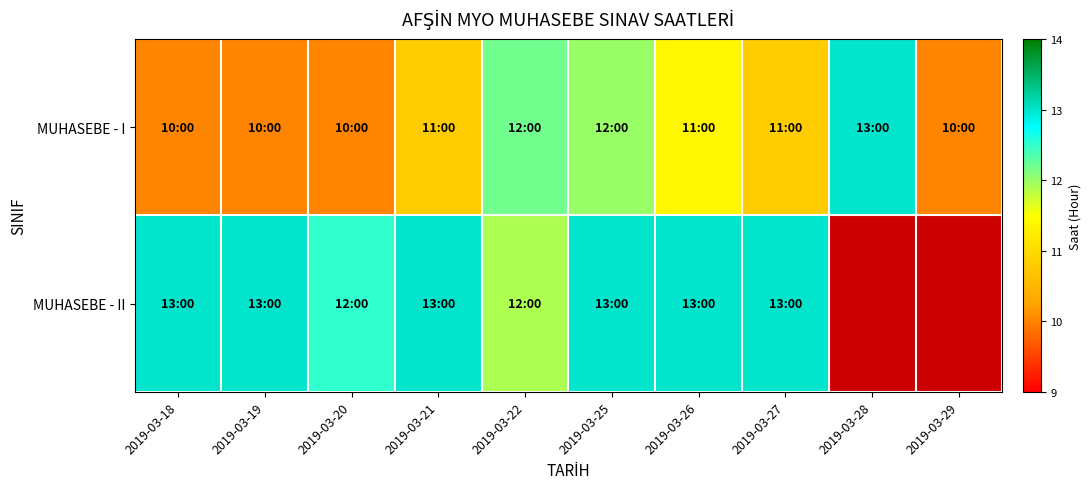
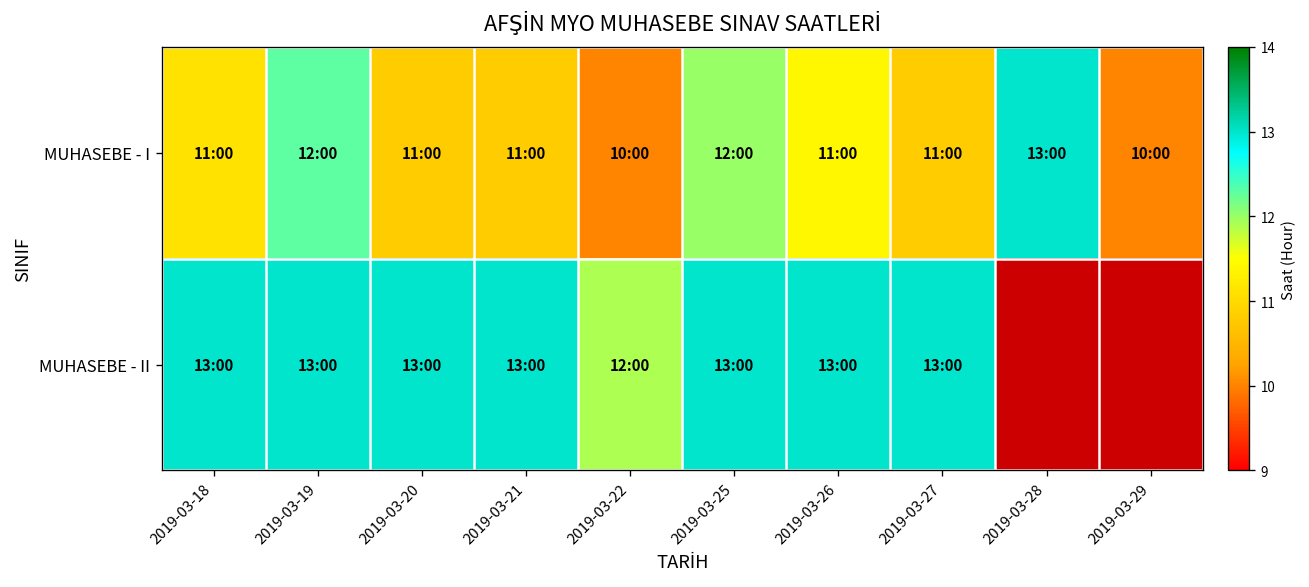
  {
    "MUHASEBE - I": {
-     "2019-03-18": "10:00",
-     "2019-03-19": "10:00",
-     "2019-03-20": "10:00",
-     "2019-03-22": "12:00"
+     "2019-03-18": "11:00",
+     "2019-03-19": "12:00",
+     "2019-03-20": "11:00",
+     "2019-03-22": "10:00"
    },
    "MUHASEBE - II": {
-     "2019-03-20": "12:00"
+     "2019-03-20": "13:00"
    }
  }
